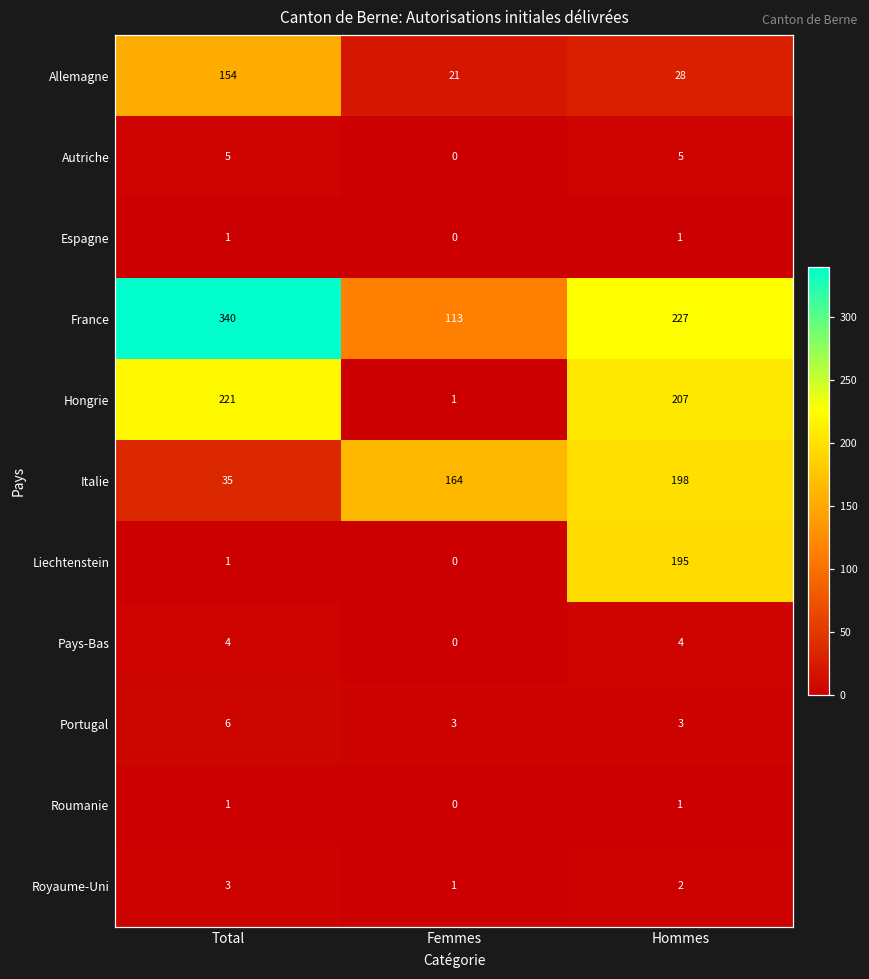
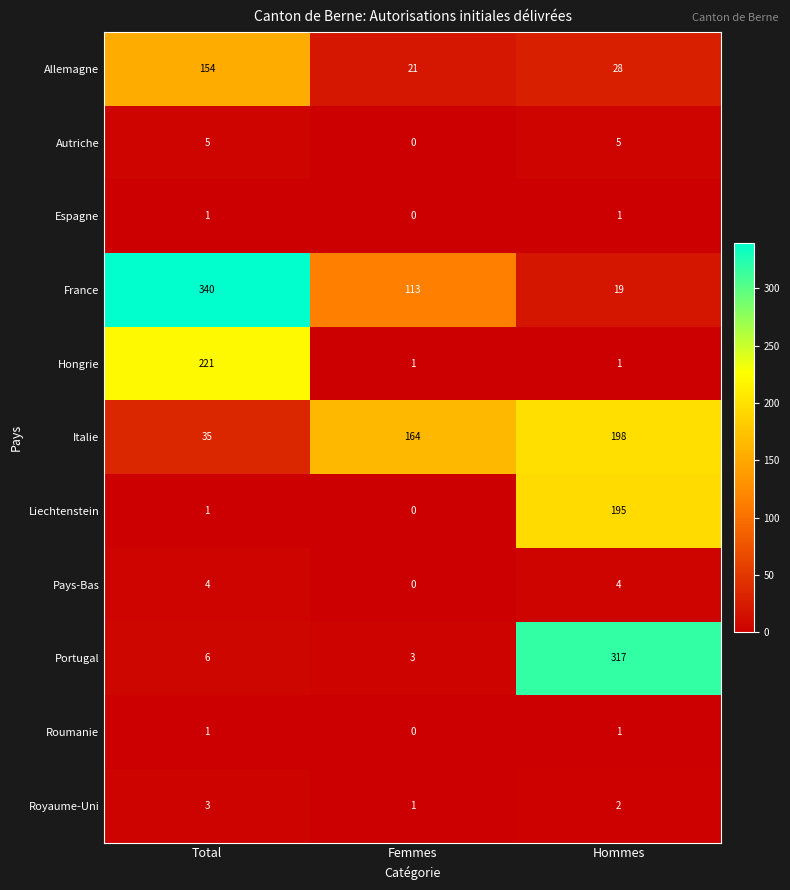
  {
    "Allemagne": {
      "Total": 154,
      "Femmes": 21,
      "Hommes": 28
    },
    "Autriche": {
      "Total": 5,
      "Femmes": 0,
      "Hommes": 5
    },
    "Espagne": {
      "Total": 1,
      "Femmes": 0,
      "Hommes": 1
    },
    "France": {
      "Total": 340,
      "Femmes": 113,
-     "Hommes": 227
+     "Hommes": 19
    },
    "Hongrie": {
      "Total": 221,
      "Femmes": 1,
-     "Hommes": 207
+     "Hommes": 1
    },
    "Italie": {
      "Total": 35,
      "Femmes": 164,
      "Hommes": 198
    },
    "Liechtenstein": {
      "Total": 1,
      "Femmes": 0,
      "Hommes": 195
    },
    "Pays-Bas": {
      "Total": 4,
      "Femmes": 0,
      "Hommes": 4
    },
    "Portugal": {
      "Total": 6,
      "Femmes": 3,
-     "Hommes": 3
+     "Hommes": 317
    },
    "Roumanie": {
      "Total": 1,
      "Femmes": 0,
      "Hommes": 1
    },
    "Royaume-Uni": {
      "Total": 3,
      "Femmes": 1,
      "Hommes": 2
    }
  }
